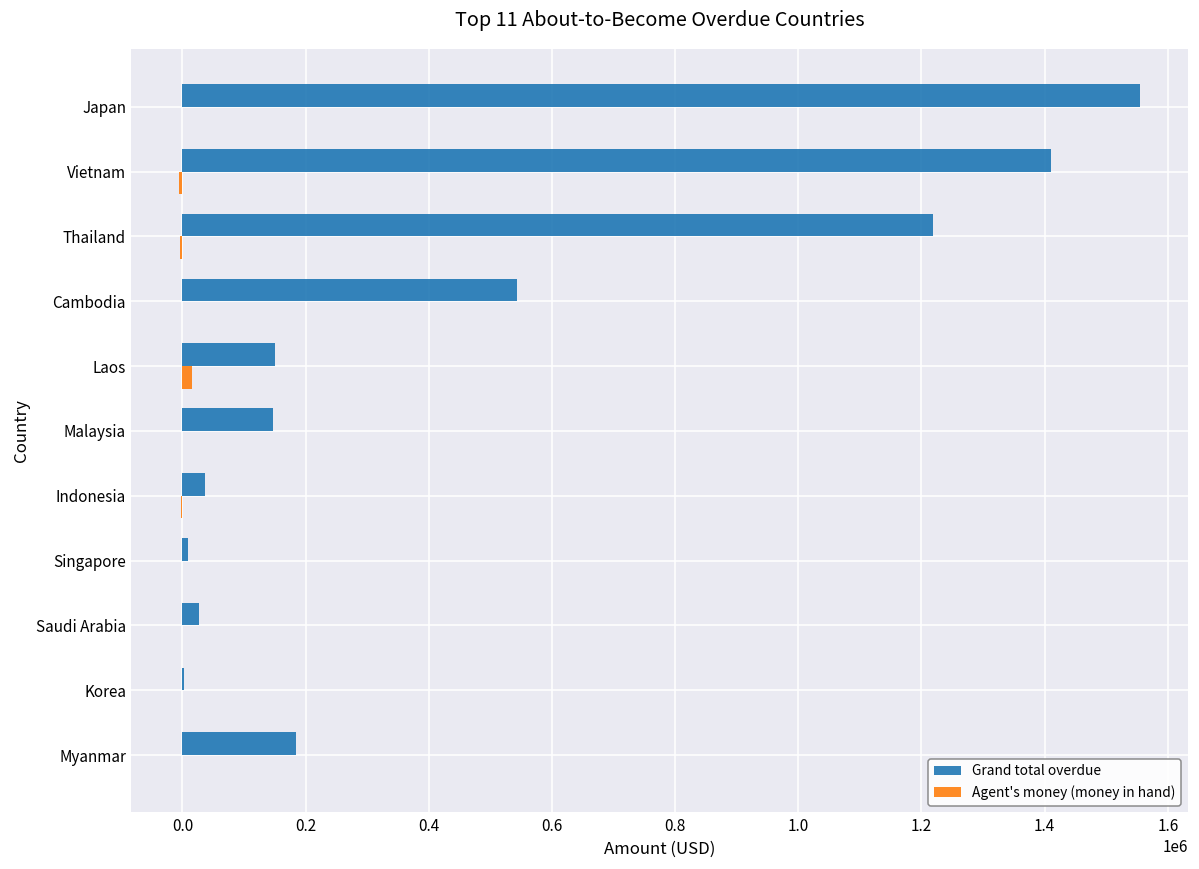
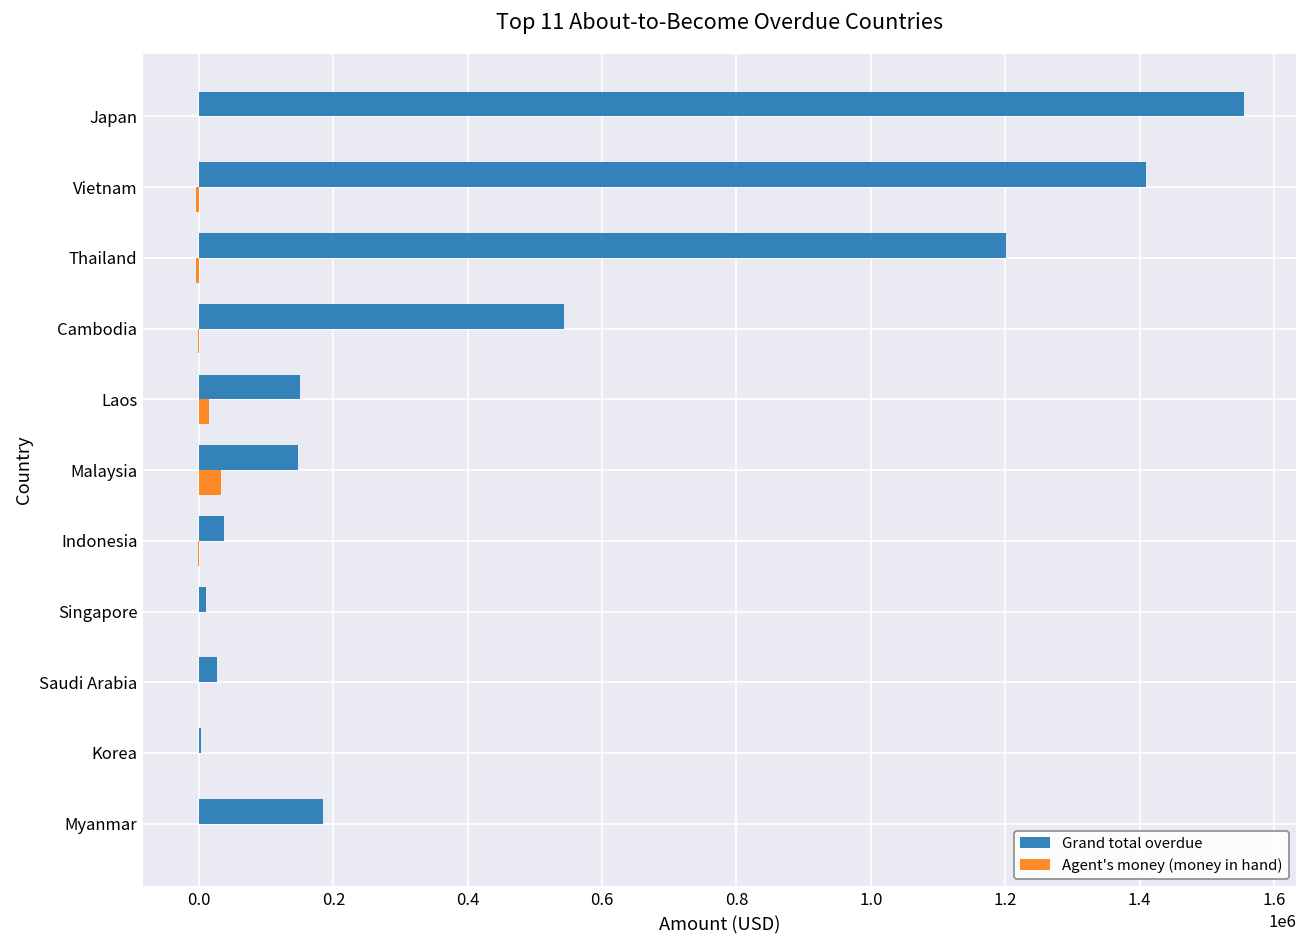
  {
    "Grand total overdue": {
      "Japan": 1550000,
      "Vietnam": 1410000,
-     "Thailand": 1220000,
+     "Thailand": 1200000,
      "Cambodia": 540000,
      "Laos": 150000,
      "Malaysia": 150000,
      "Indonesia": 40000,
      "Singapore": 10000,
      "Saudi Arabia": 30000,
      "Myanmar": 180000
    },
    "Agent's money (money in hand)": {
      "Japan": 0,
      "Vietnam": 0,
      "Laos": 20000,
-     "Malaysia": 0,
+     "Malaysia": 30000,
      "Singapore": 0,
      "Saudi Arabia": 0,
      "Myanmar": 0
    }
  }
